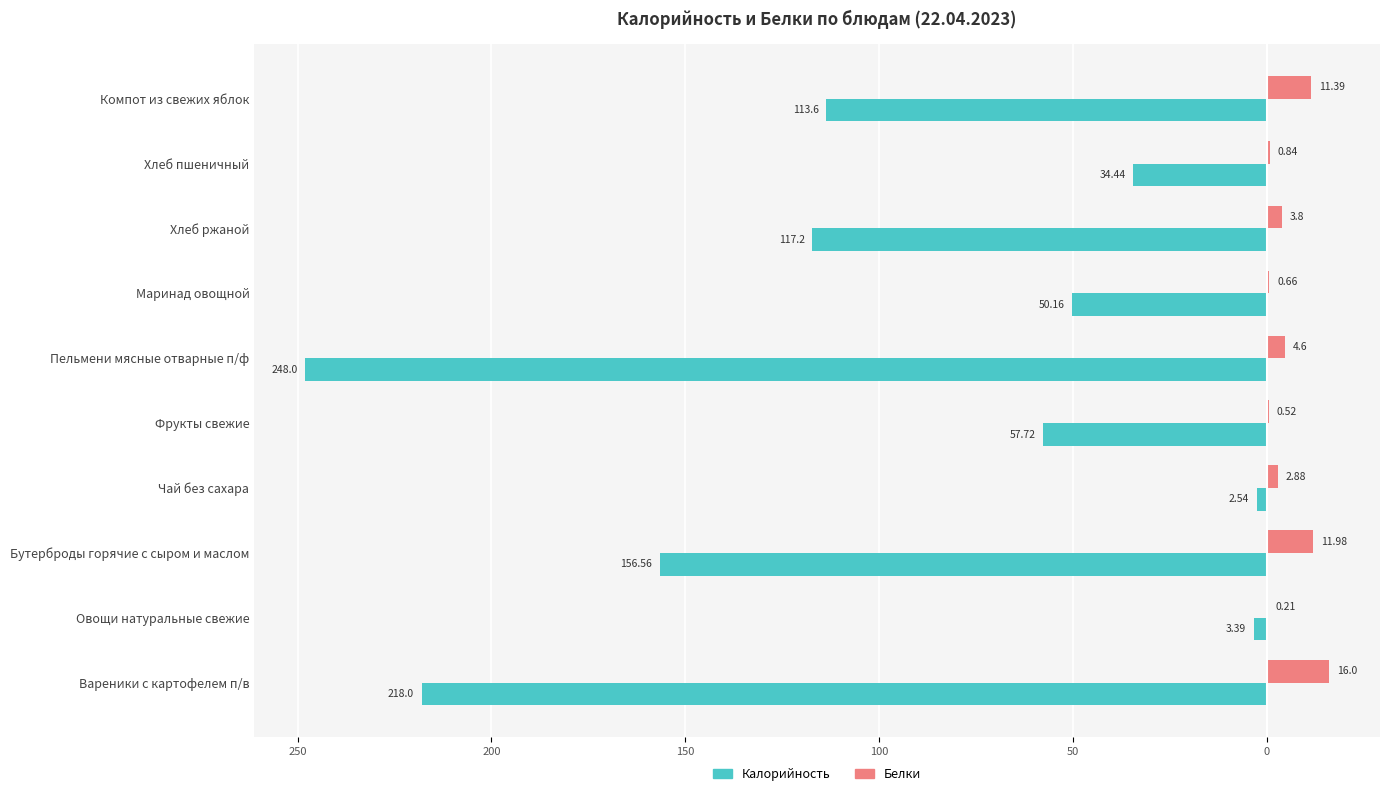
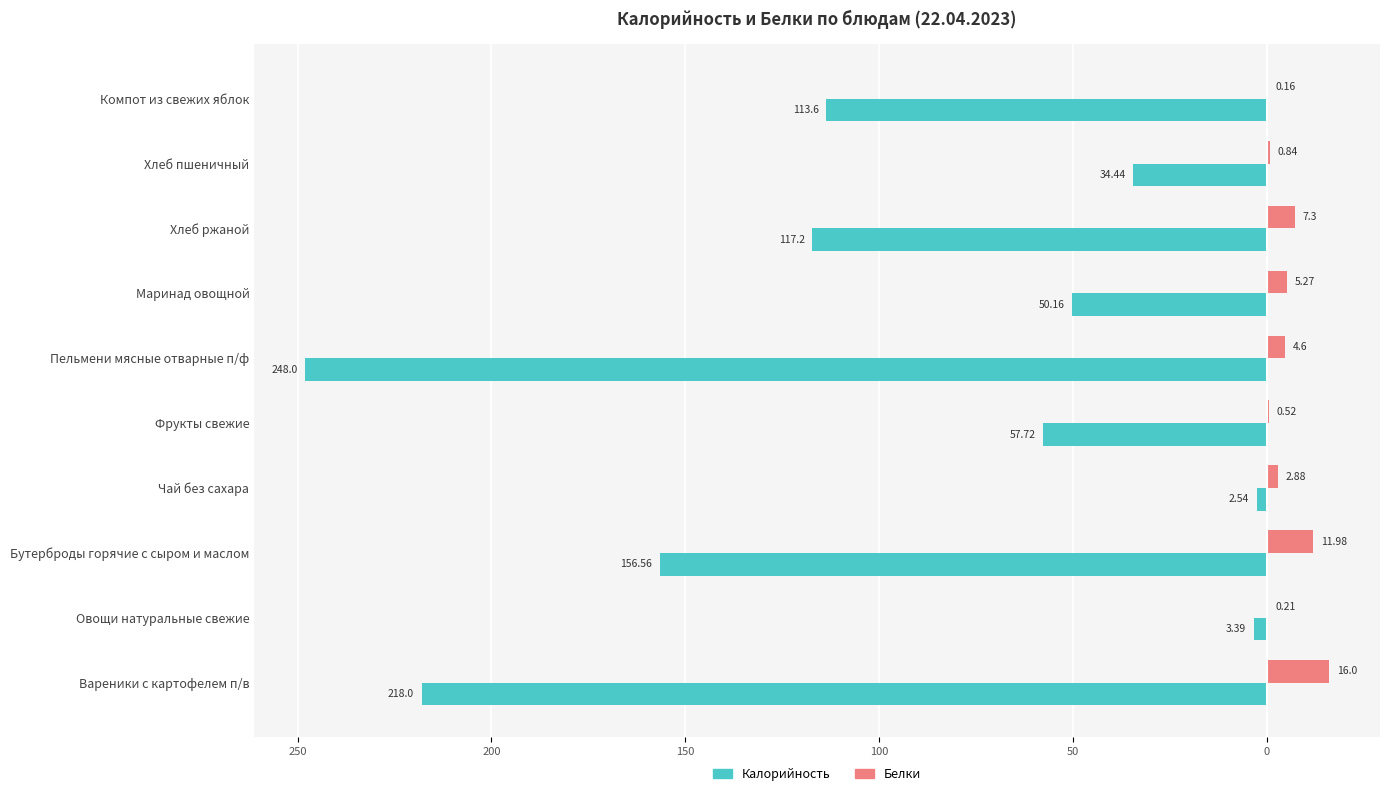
  {
    "Белки": {
-     "Компот из свежих яблок": 11.39,
+     "Компот из свежих яблок": 0.16,
      "Хлеб пшеничный": 0.84,
-     "Хлеб ржаной": 3.8,
-     "Маринад овощной": 0.66,
+     "Хлеб ржаной": 7.3,
+     "Маринад овощной": 5.27,
      "Пельмени мясные отварные п/ф": 4.6,
      "Фрукты свежие": 0.52,
      "Чай без сахара": 2.88,
      "Бутерброды горячие с сыром и маслом": 11.98,
      "Овощи натуральные свежие": 0.21,
      "Вареники с картофелем п/в": 16.0
    }
  }
